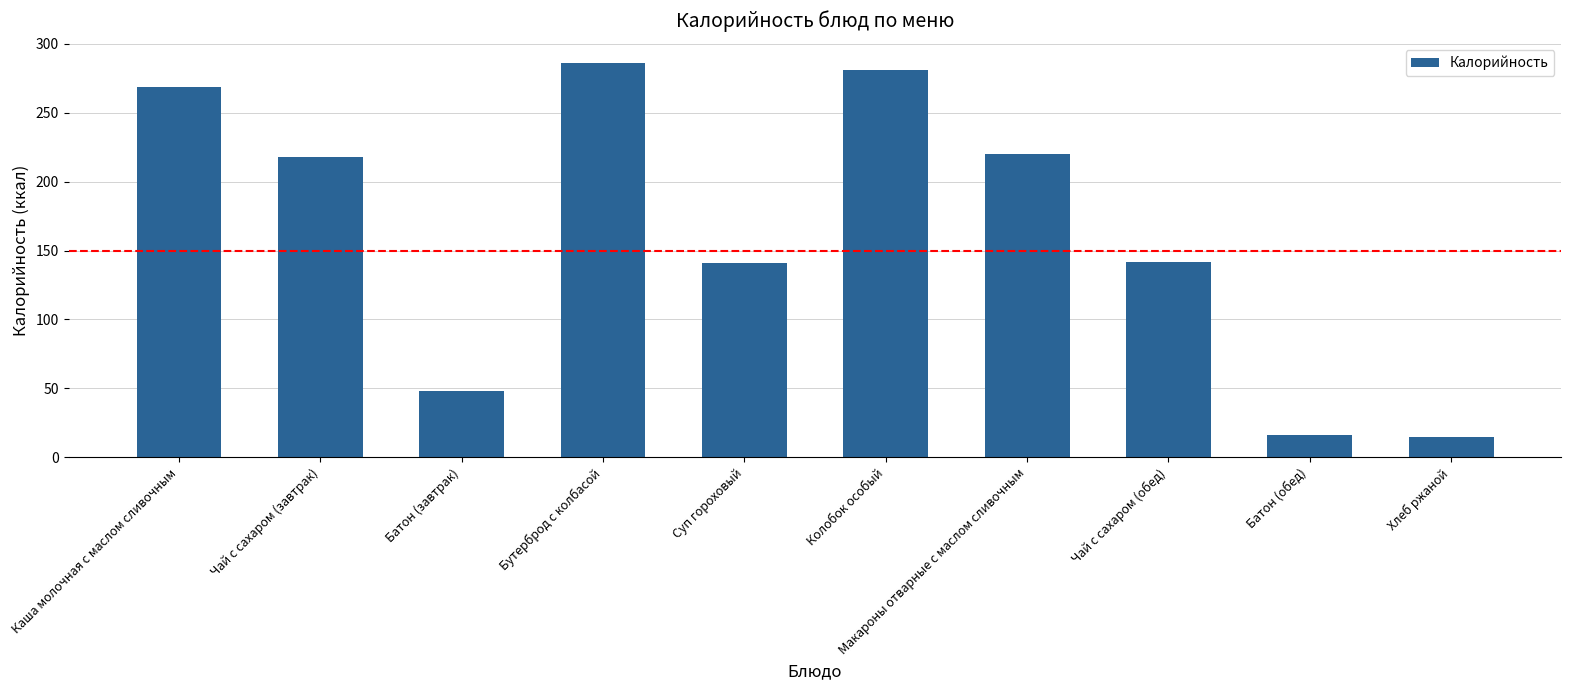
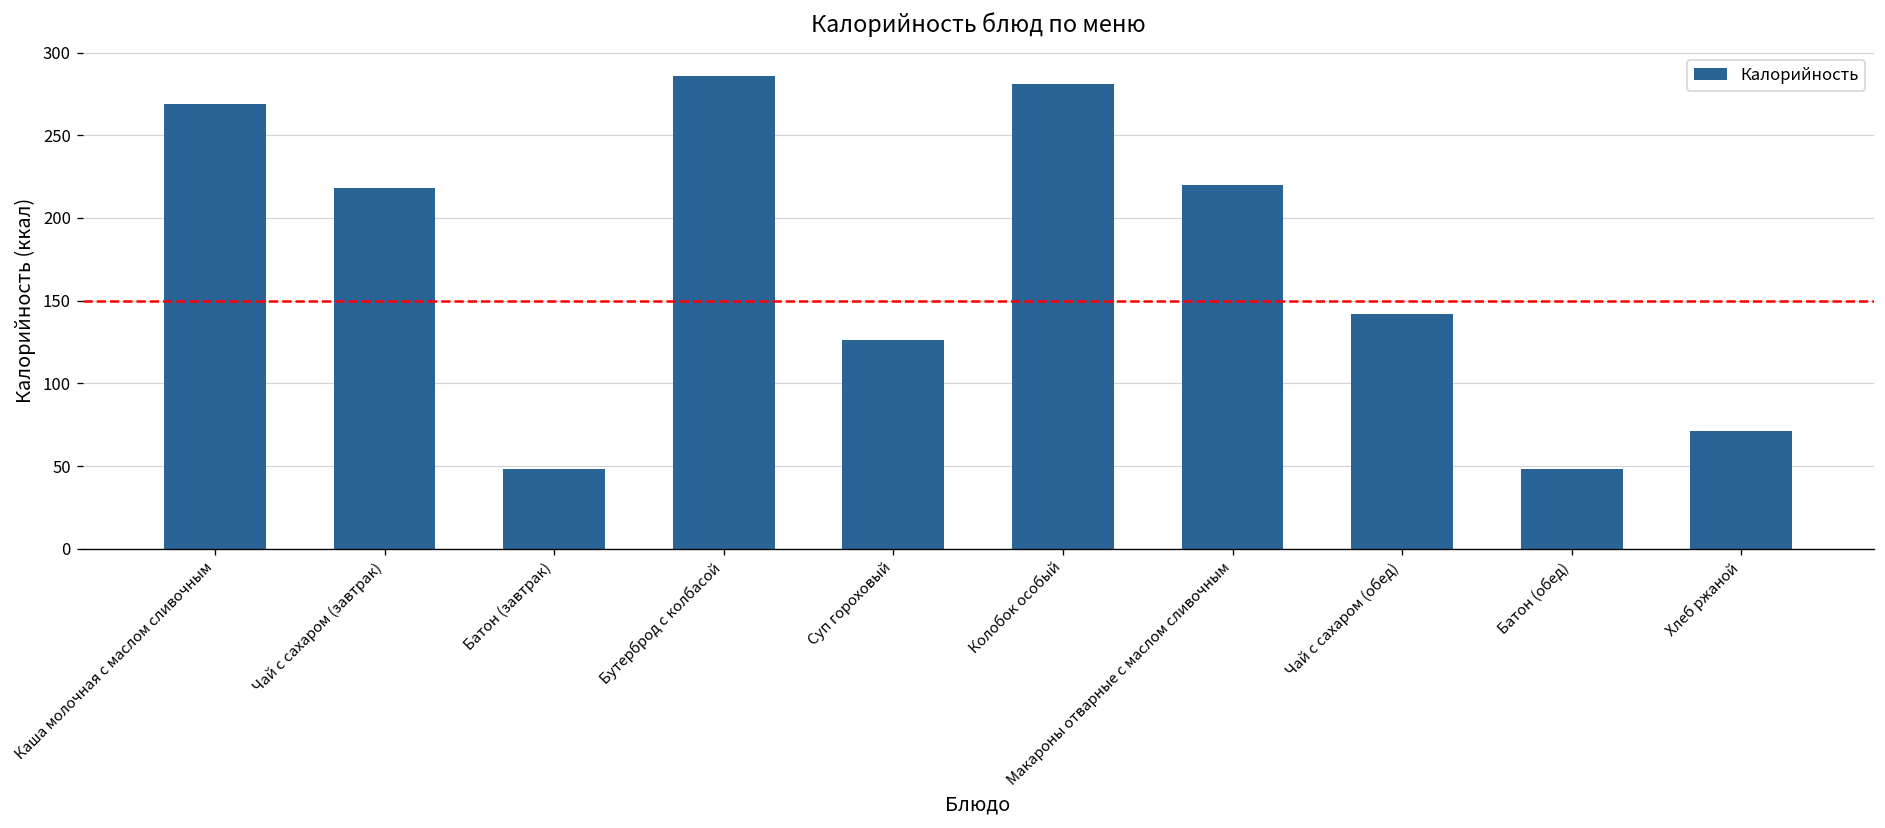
  {
    "Каша молочная с маслом сливочным": 269,
    "Чай с сахаром (завтрак)": 218,
    "Батон (завтрак)": 48,
    "Бутерброд с колбасой": 286,
-   "Суп гороховый": 141,
+   "Суп гороховый": 126,
    "Колобок особый": 281,
    "Макароны отварные с маслом сливочным": 220,
    "Чай с сахаром (обед)": 142,
-   "Батон (обед)": 16,
-   "Хлеб ржаной": 15
+   "Батон (обед)": 48,
+   "Хлеб ржаной": 71
  }
